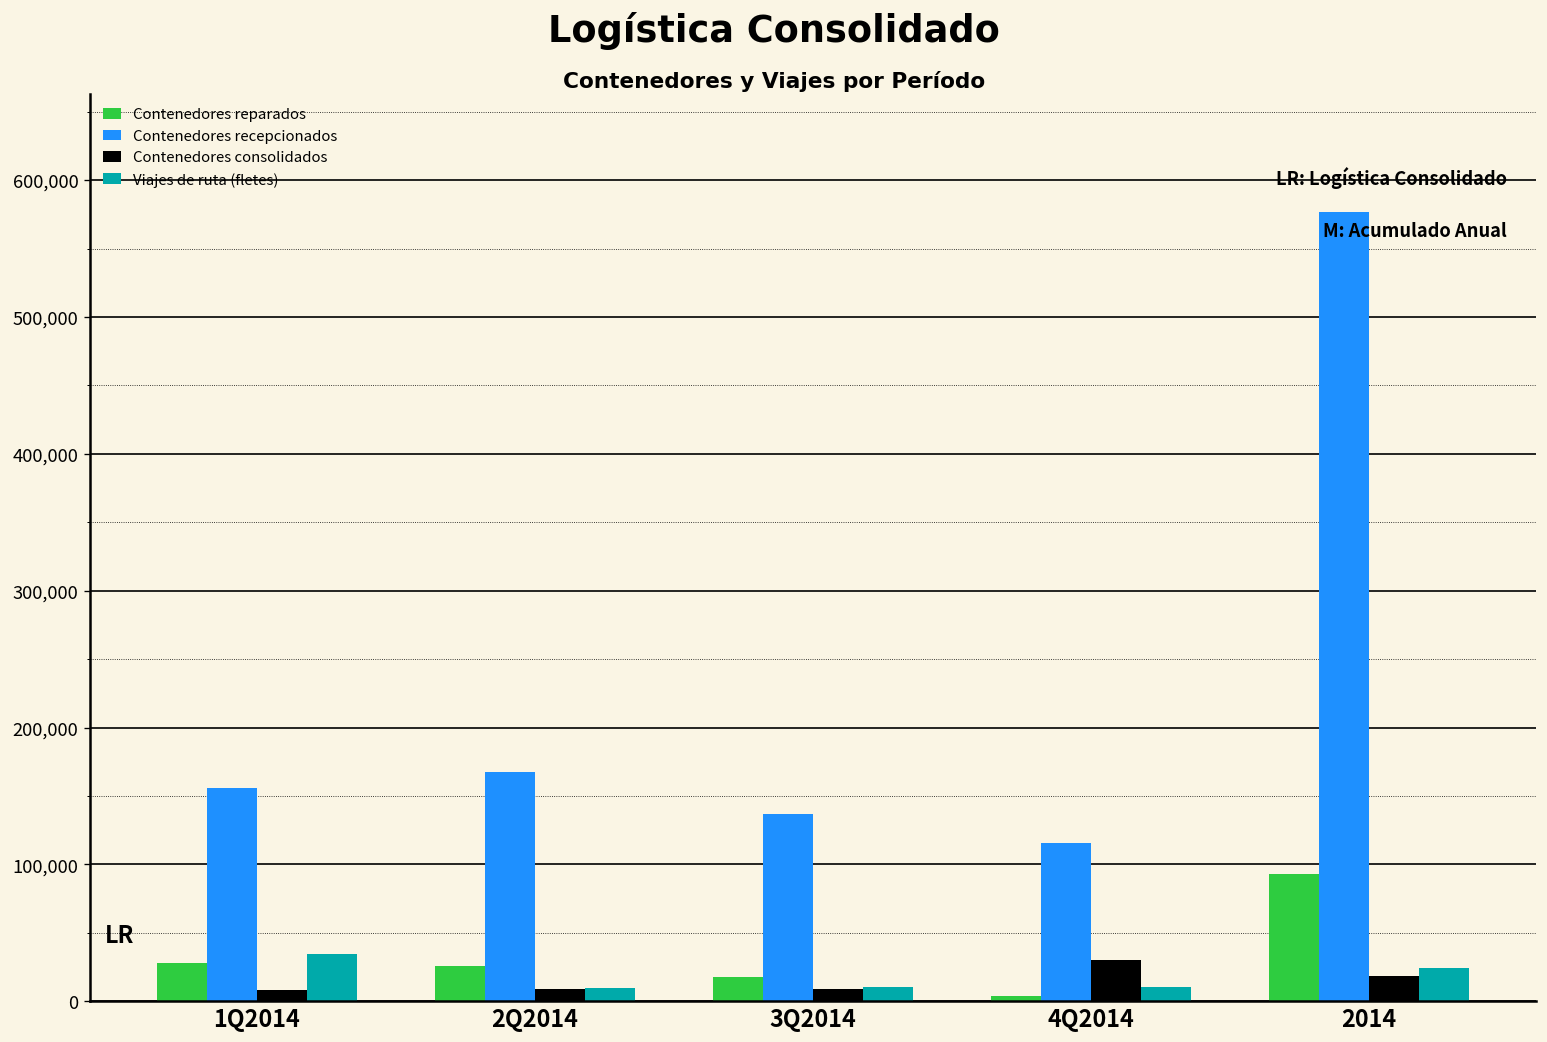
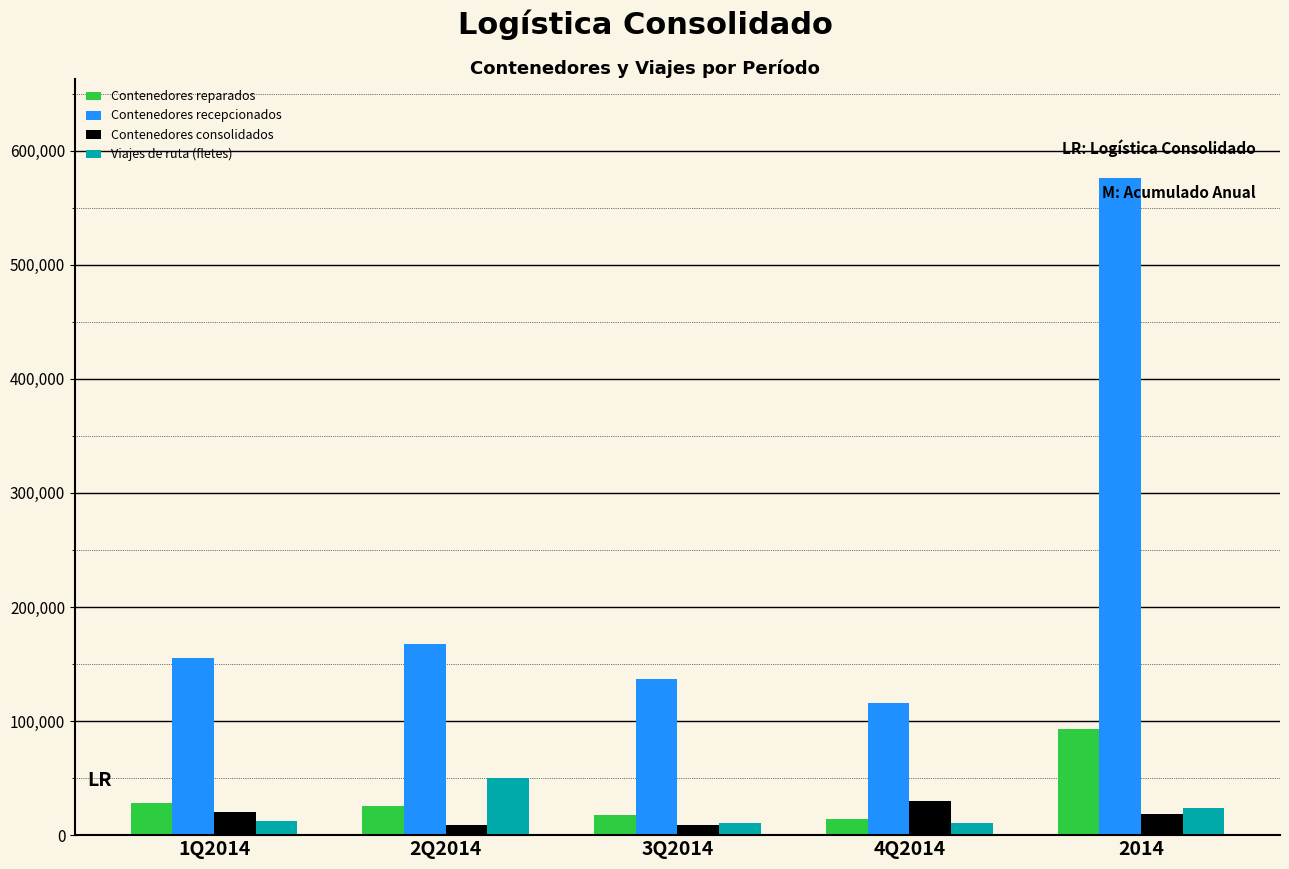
  {
    "Contenedores reparados": {
      "1Q2014": "28,000",
      "2Q2014": "26,000",
      "3Q2014": "18,000",
-     "4Q2014": "4,000",
+     "4Q2014": "14,000",
      "2014": "93,000"
    },
    "Contenedores recepcionados": {
      "1Q2014": "156,000",
      "2Q2014": "168,000",
      "3Q2014": "137,000",
      "4Q2014": "116,000",
      "2014": "576,000"
    },
    "Contenedores consolidados": {
-     "1Q2014": "9,000",
+     "1Q2014": "20,000",
      "2Q2014": "9,000",
      "3Q2014": "9,000",
      "4Q2014": "30,000",
      "2014": "18,000"
    },
    "Viajes de ruta (fletes)": {
-     "1Q2014": "35,000",
-     "2Q2014": "10,000",
+     "1Q2014": "12,000",
+     "2Q2014": "50,000",
      "3Q2014": "10,000",
      "4Q2014": "10,000",
      "2014": "24,000"
    }
  }
